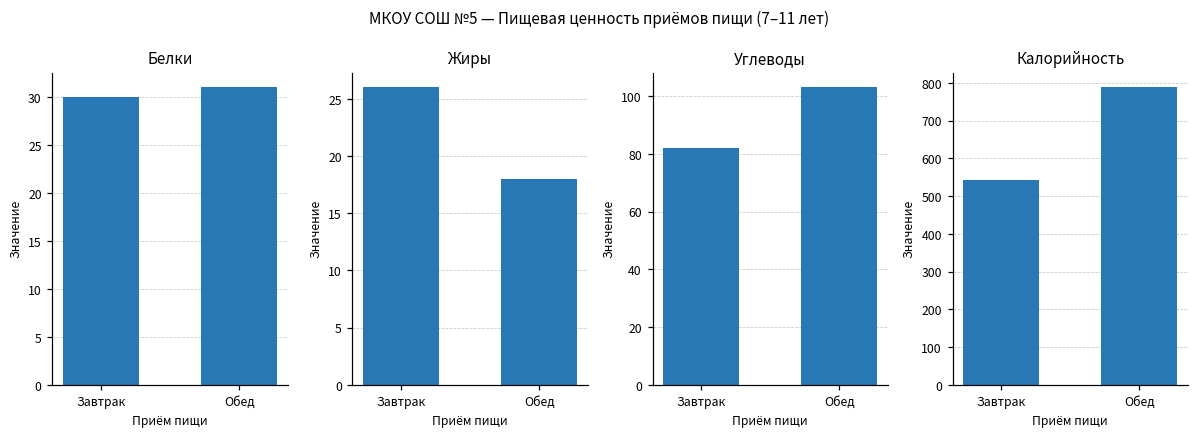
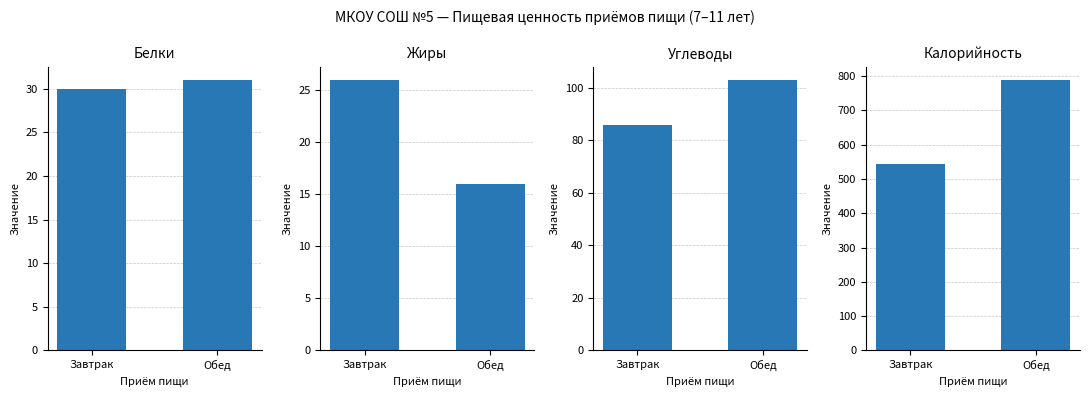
  {
    "Белки": {
      "Завтрак": 30,
      "Обед": 31
    },
    "Жиры": {
      "Завтрак": 26,
-     "Обед": 18
+     "Обед": 16
    },
    "Углеводы": {
-     "Завтрак": 82,
+     "Завтрак": 86,
      "Обед": 103
    },
    "Калорийность": {
      "Завтрак": 540,
      "Обед": 790
    }
  }
